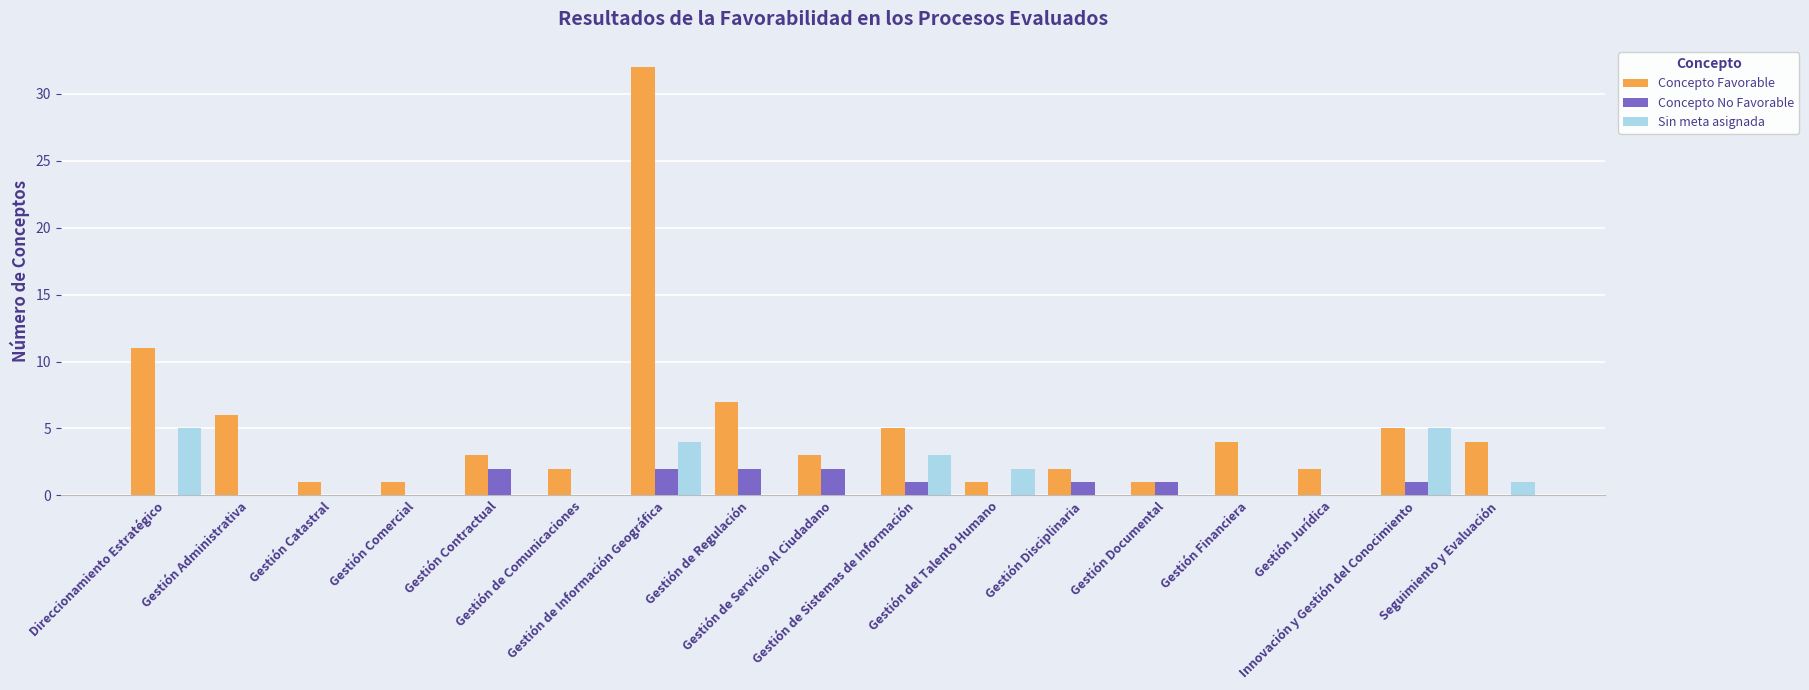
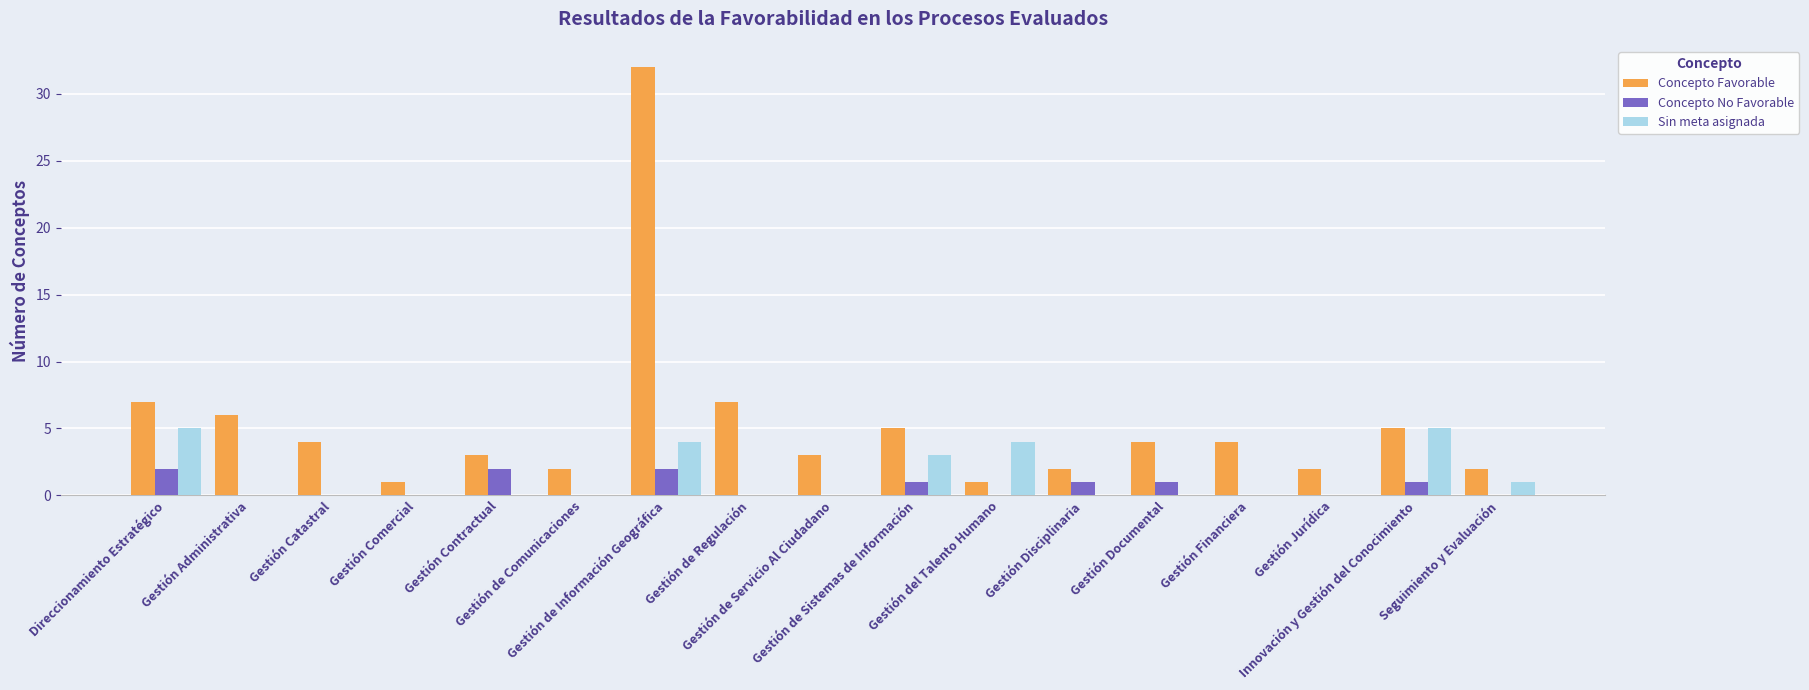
  {
    "Concepto Favorable": {
-     "Direccionamiento Estratégico": 11,
+     "Direccionamiento Estratégico": 7,
      "Gestión Administrativa": 6,
-     "Gestión Catastral": 1,
+     "Gestión Catastral": 4,
      "Gestión Comercial": 1,
      "Gestión Contractual": 3,
      "Gestión de Comunicaciones": 2,
      "Gestión de Información Geográfica": 32,
      "Gestión de Regulación": 7,
      "Gestión de Servicio Al Ciudadano": 3,
      "Gestión de Sistemas de Información": 5,
      "Gestión del Talento Humano": 1,
      "Gestión Disciplinaria": 2,
-     "Gestión Documental": 1,
+     "Gestión Documental": 4,
      "Gestión Financiera": 4,
      "Gestión Jurídica": 2,
      "Innovación y Gestión del Conocimiento": 5,
-     "Seguimiento y Evaluación": 4
+     "Seguimiento y Evaluación": 2
    },
    "Concepto No Favorable": {
-     "Direccionamiento Estratégico": 0,
+     "Direccionamiento Estratégico": 2,
      "Gestión Administrativa": 0,
      "Gestión Catastral": 0,
      "Gestión Comercial": 0,
      "Gestión Contractual": 2,
      "Gestión de Comunicaciones": 0,
      "Gestión de Información Geográfica": 2,
-     "Gestión de Regulación": 2,
-     "Gestión de Servicio Al Ciudadano": 2,
+     "Gestión de Regulación": 0,
+     "Gestión de Servicio Al Ciudadano": 0,
      "Gestión de Sistemas de Información": 1,
      "Gestión del Talento Humano": 0,
      "Gestión Disciplinaria": 1,
      "Gestión Documental": 1,
      "Gestión Financiera": 0,
      "Gestión Jurídica": 0,
      "Innovación y Gestión del Conocimiento": 1,
      "Seguimiento y Evaluación": 0
    },
    "Sin meta asignada": {
      "Direccionamiento Estratégico": 5,
      "Gestión Administrativa": 0,
      "Gestión Catastral": 0,
      "Gestión Comercial": 0,
      "Gestión Contractual": 0,
      "Gestión de Comunicaciones": 0,
      "Gestión de Información Geográfica": 4,
      "Gestión de Regulación": 0,
      "Gestión de Servicio Al Ciudadano": 0,
      "Gestión de Sistemas de Información": 3,
-     "Gestión del Talento Humano": 2,
+     "Gestión del Talento Humano": 4,
      "Gestión Disciplinaria": 0,
      "Gestión Documental": 0,
      "Gestión Financiera": 0,
      "Gestión Jurídica": 0,
      "Innovación y Gestión del Conocimiento": 5,
      "Seguimiento y Evaluación": 1
    }
  }
